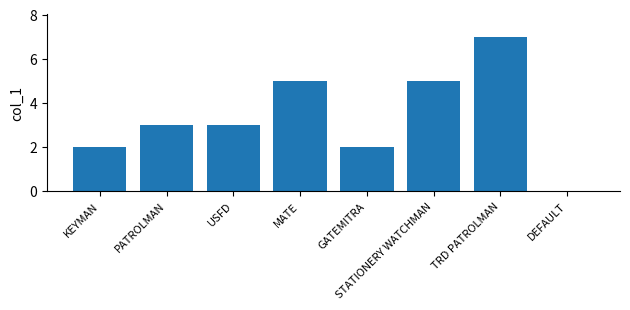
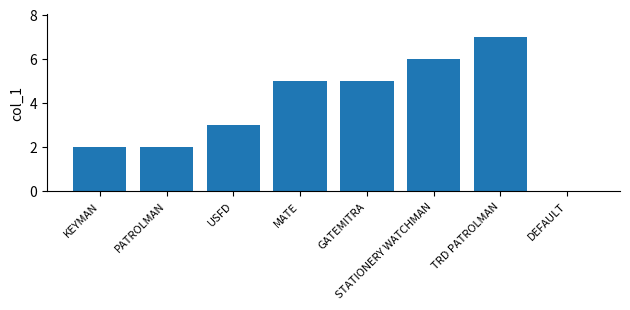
  {
    "KEYMAN": 2,
-   "PATROLMAN": 3,
+   "PATROLMAN": 2,
    "USFD": 3,
    "MATE": 5,
-   "GATEMITRA": 2,
-   "STATIONERY WATCHMAN": 5,
+   "GATEMITRA": 5,
+   "STATIONERY WATCHMAN": 6,
    "TRD PATROLMAN": 7,
    "DEFAULT": 0
  }
